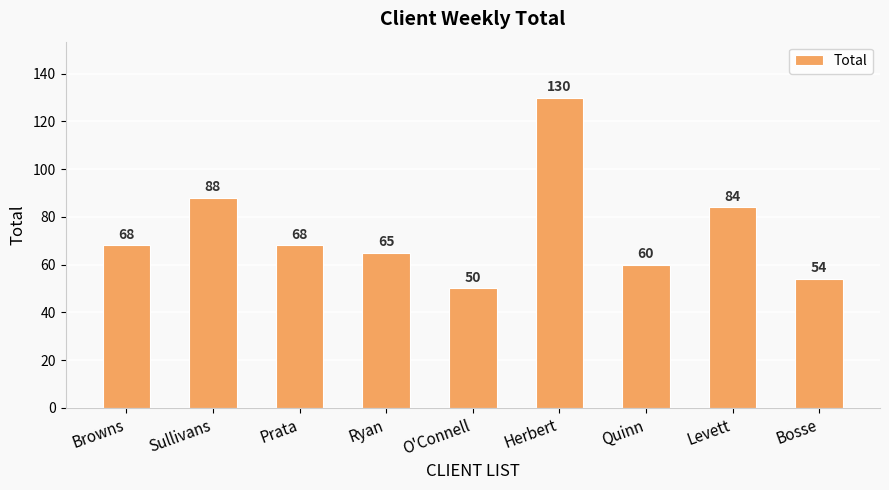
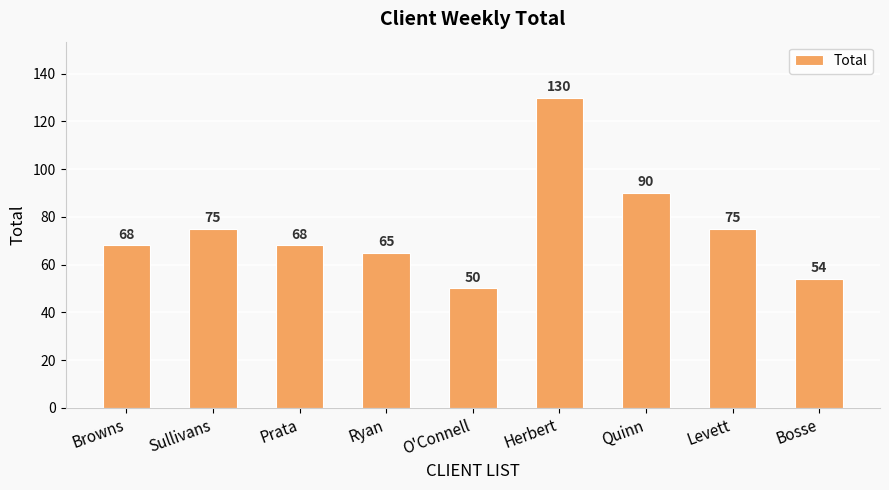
  {
    "Browns": 68,
-   "Sullivans": 88,
+   "Sullivans": 75,
    "Prata": 68,
    "Ryan": 65,
    "O'Connell": 50,
    "Herbert": 130,
-   "Quinn": 60,
-   "Levett": 84,
+   "Quinn": 90,
+   "Levett": 75,
    "Bosse": 54
  }
